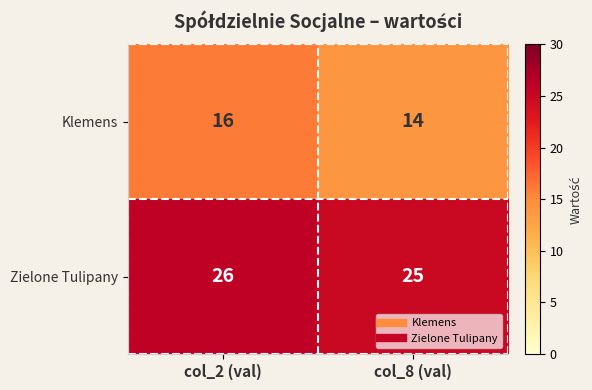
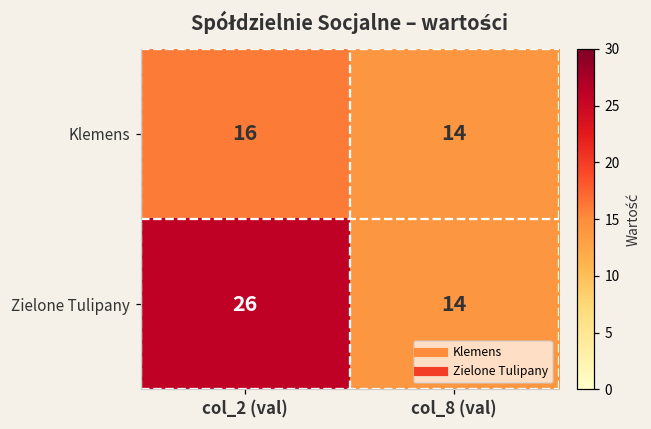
  {
    "Klemens": {
      "col_2 (val)": 16,
      "col_8 (val)": 14
    },
    "Zielone Tulipany": {
      "col_2 (val)": 26,
-     "col_8 (val)": 25
+     "col_8 (val)": 14
    }
  }
